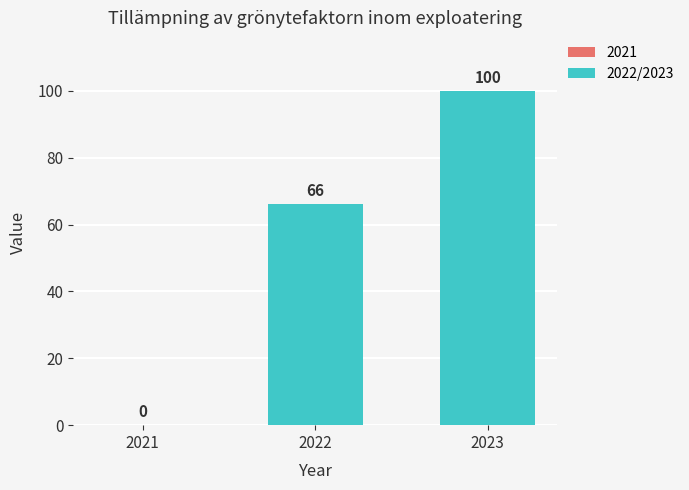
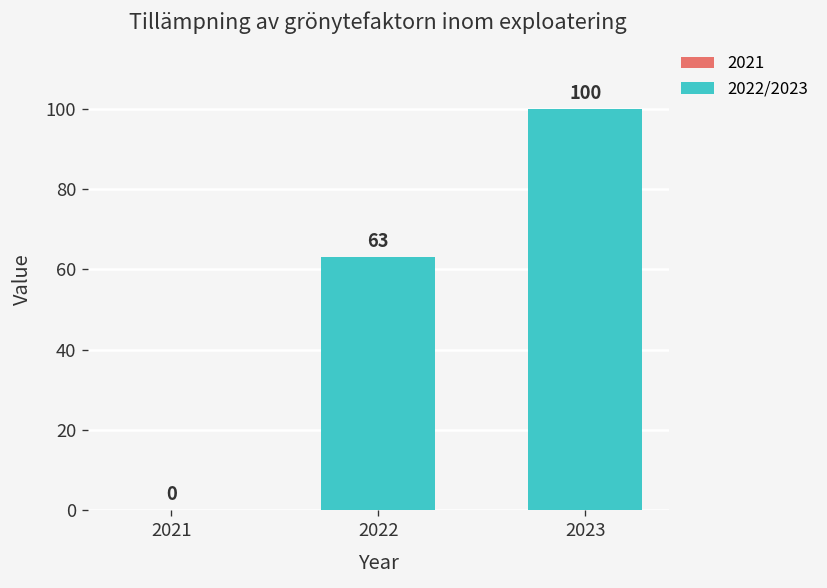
  {
    "2021": 0,
-   "2022": 66,
+   "2022": 63,
    "2023": 100
  }
